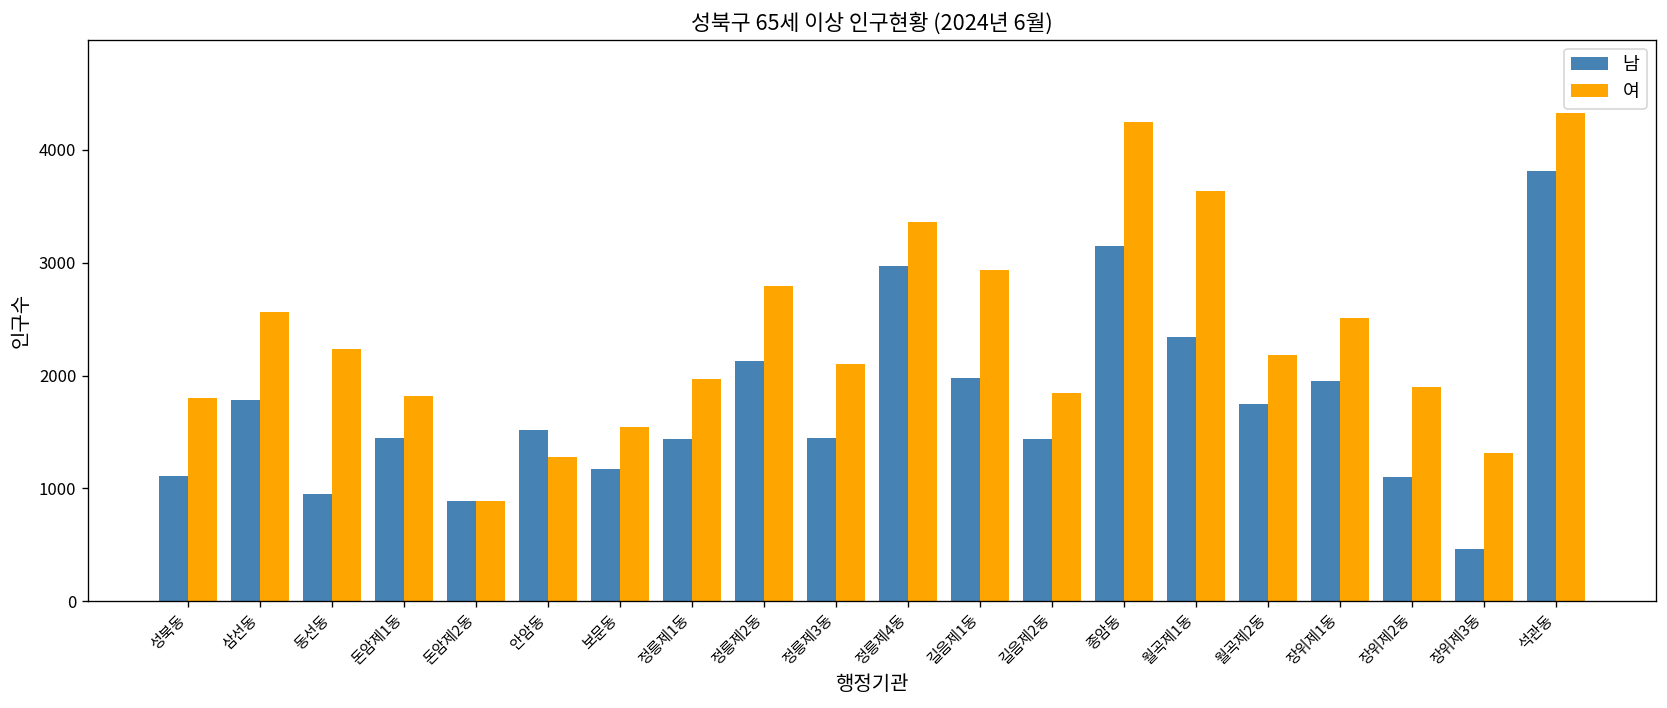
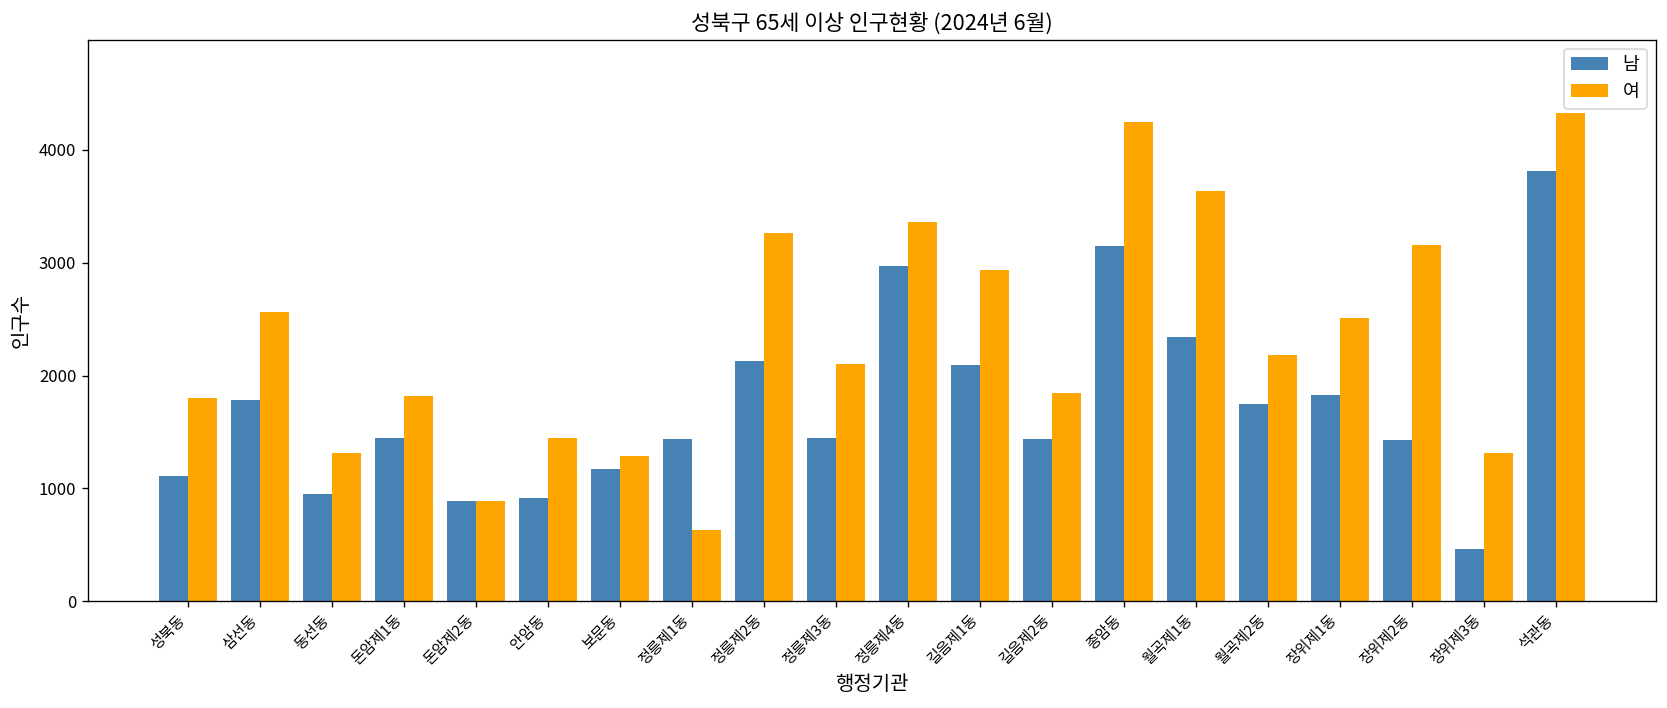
  {
    "남": {
      "성북동": 1100,
      "삼선동": 1800,
      "동선동": 1000,
      "돈암제1동": 1400,
      "돈암제2동": 900,
-     "안암동": 1500,
+     "안암동": 900,
      "보문동": 1200,
      "정릉제1동": 1400,
      "정릉제2동": 2100,
      "정릉제3동": 1400,
      "정릉제4동": 3000,
-     "길음제1동": 2000,
+     "길음제1동": 2100,
      "길음제2동": 1400,
      "종암동": 3200,
      "월곡제1동": 2300,
      "월곡제2동": 1700,
-     "장위제1동": 2000,
-     "장위제2동": 1100,
+     "장위제1동": 1800,
+     "장위제2동": 1400,
      "장위제3동": 500,
      "석관동": 3800
    },
    "여": {
      "성북동": 1800,
      "삼선동": 2600,
-     "동선동": 2200,
+     "동선동": 1300,
      "돈암제1동": 1800,
      "돈암제2동": 900,
-     "안암동": 1300,
-     "보문동": 1500,
-     "정릉제1동": 2000,
-     "정릉제2동": 2800,
+     "안암동": 1400,
+     "보문동": 1300,
+     "정릉제1동": 600,
+     "정릉제2동": 3300,
      "정릉제3동": 2100,
      "정릉제4동": 3400,
      "길음제1동": 2900,
      "길음제2동": 1800,
      "종암동": 4300,
      "월곡제1동": 3600,
      "월곡제2동": 2200,
      "장위제1동": 2500,
-     "장위제2동": 1900,
+     "장위제2동": 3200,
      "장위제3동": 1300,
      "석관동": 4300
    }
  }
